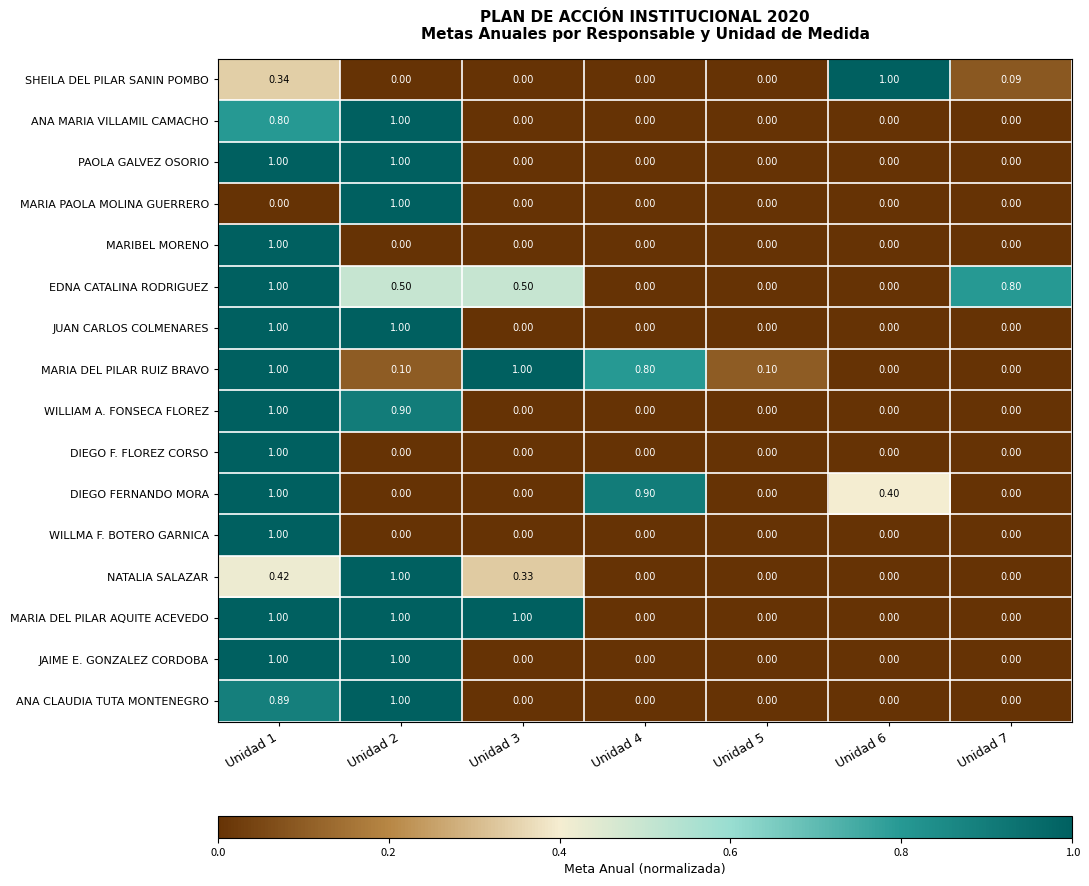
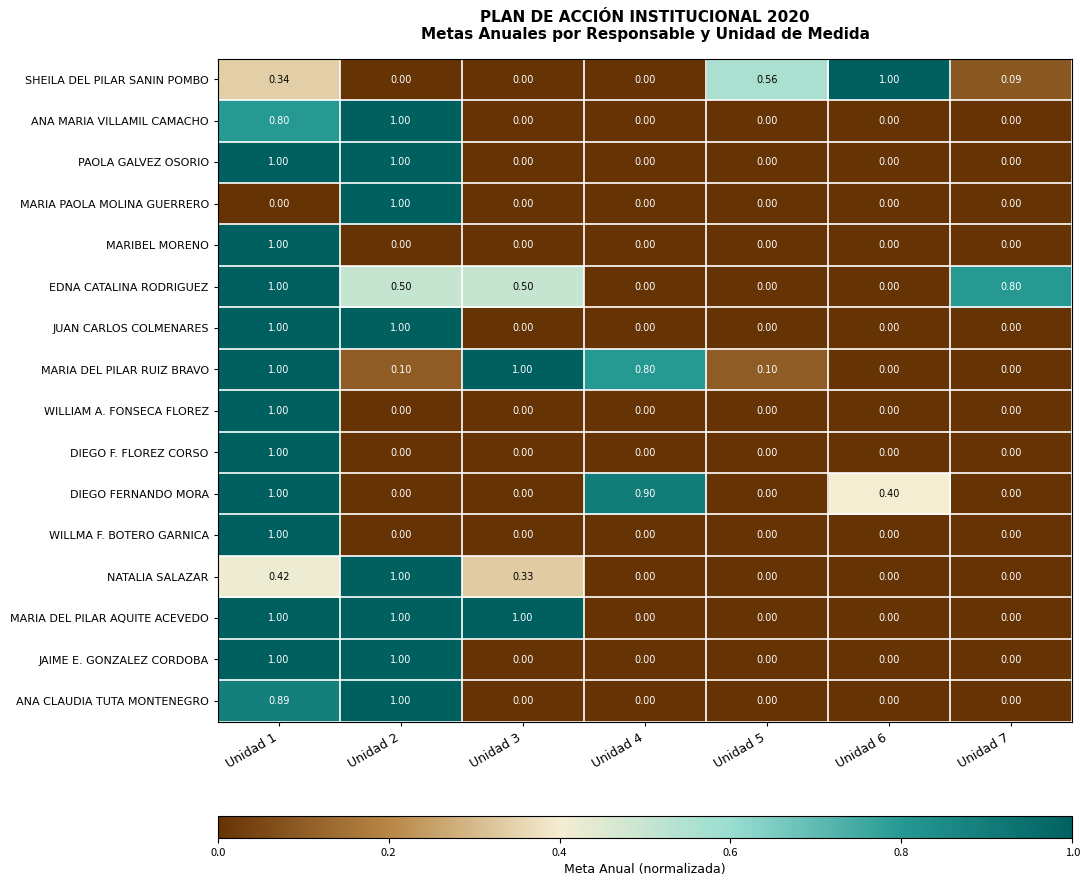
  {
    "SHEILA DEL PILAR SANIN POMBO": {
      "Unidad 1": 0.34,
      "Unidad 2": 0.00,
      "Unidad 3": 0.00,
      "Unidad 4": 0.00,
-     "Unidad 5": 0.00,
+     "Unidad 5": 0.56,
      "Unidad 6": 1.00,
      "Unidad 7": 0.09
    },
    "ANA MARIA VILLAMIL CAMACHO": {
      "Unidad 1": 0.80,
      "Unidad 2": 1.00,
      "Unidad 3": 0.00,
      "Unidad 4": 0.00,
      "Unidad 5": 0.00,
      "Unidad 6": 0.00,
      "Unidad 7": 0.00
    },
    "PAOLA GALVEZ OSORIO": {
      "Unidad 1": 1.00,
      "Unidad 2": 1.00,
      "Unidad 3": 0.00,
      "Unidad 4": 0.00,
      "Unidad 5": 0.00,
      "Unidad 6": 0.00,
      "Unidad 7": 0.00
    },
    "MARIA PAOLA MOLINA GUERRERO": {
      "Unidad 1": 0.00,
      "Unidad 2": 1.00,
      "Unidad 3": 0.00,
      "Unidad 4": 0.00,
      "Unidad 5": 0.00,
      "Unidad 6": 0.00,
      "Unidad 7": 0.00
    },
    "MARIBEL MORENO": {
      "Unidad 1": 1.00,
      "Unidad 2": 0.00,
      "Unidad 3": 0.00,
      "Unidad 4": 0.00,
      "Unidad 5": 0.00,
      "Unidad 6": 0.00,
      "Unidad 7": 0.00
    },
    "EDNA CATALINA RODRIGUEZ": {
      "Unidad 1": 1.00,
      "Unidad 2": 0.50,
      "Unidad 3": 0.50,
      "Unidad 4": 0.00,
      "Unidad 5": 0.00,
      "Unidad 6": 0.00,
      "Unidad 7": 0.80
    },
    "JUAN CARLOS COLMENARES": {
      "Unidad 1": 1.00,
      "Unidad 2": 1.00,
      "Unidad 3": 0.00,
      "Unidad 4": 0.00,
      "Unidad 5": 0.00,
      "Unidad 6": 0.00,
      "Unidad 7": 0.00
    },
    "MARIA DEL PILAR RUIZ BRAVO": {
      "Unidad 1": 1.00,
      "Unidad 2": 0.10,
      "Unidad 3": 1.00,
      "Unidad 4": 0.80,
      "Unidad 5": 0.10,
      "Unidad 6": 0.00,
      "Unidad 7": 0.00
    },
    "WILLIAM A. FONSECA FLOREZ": {
      "Unidad 1": 1.00,
-     "Unidad 2": 0.90,
+     "Unidad 2": 0.00,
      "Unidad 3": 0.00,
      "Unidad 4": 0.00,
      "Unidad 5": 0.00,
      "Unidad 6": 0.00,
      "Unidad 7": 0.00
    },
    "DIEGO F. FLOREZ CORSO": {
      "Unidad 1": 1.00,
      "Unidad 2": 0.00,
      "Unidad 3": 0.00,
      "Unidad 4": 0.00,
      "Unidad 5": 0.00,
      "Unidad 6": 0.00,
      "Unidad 7": 0.00
    },
    "DIEGO FERNANDO MORA": {
      "Unidad 1": 1.00,
      "Unidad 2": 0.00,
      "Unidad 3": 0.00,
      "Unidad 4": 0.90,
      "Unidad 5": 0.00,
      "Unidad 6": 0.40,
      "Unidad 7": 0.00
    },
    "WILLMA F. BOTERO GARNICA": {
      "Unidad 1": 1.00,
      "Unidad 2": 0.00,
      "Unidad 3": 0.00,
      "Unidad 4": 0.00,
      "Unidad 5": 0.00,
      "Unidad 6": 0.00,
      "Unidad 7": 0.00
    },
    "NATALIA SALAZAR": {
      "Unidad 1": 0.42,
      "Unidad 2": 1.00,
      "Unidad 3": 0.33,
      "Unidad 4": 0.00,
      "Unidad 5": 0.00,
      "Unidad 6": 0.00,
      "Unidad 7": 0.00
    },
    "MARIA DEL PILAR AQUITE ACEVEDO": {
      "Unidad 1": 1.00,
      "Unidad 2": 1.00,
      "Unidad 3": 1.00,
      "Unidad 4": 0.00,
      "Unidad 5": 0.00,
      "Unidad 6": 0.00,
      "Unidad 7": 0.00
    },
    "JAIME E. GONZALEZ CORDOBA": {
      "Unidad 1": 1.00,
      "Unidad 2": 1.00,
      "Unidad 3": 0.00,
      "Unidad 4": 0.00,
      "Unidad 5": 0.00,
      "Unidad 6": 0.00,
      "Unidad 7": 0.00
    },
    "ANA CLAUDIA TUTA MONTENEGRO": {
      "Unidad 1": 0.89,
      "Unidad 2": 1.00,
      "Unidad 3": 0.00,
      "Unidad 4": 0.00,
      "Unidad 5": 0.00,
      "Unidad 6": 0.00,
      "Unidad 7": 0.00
    }
  }
